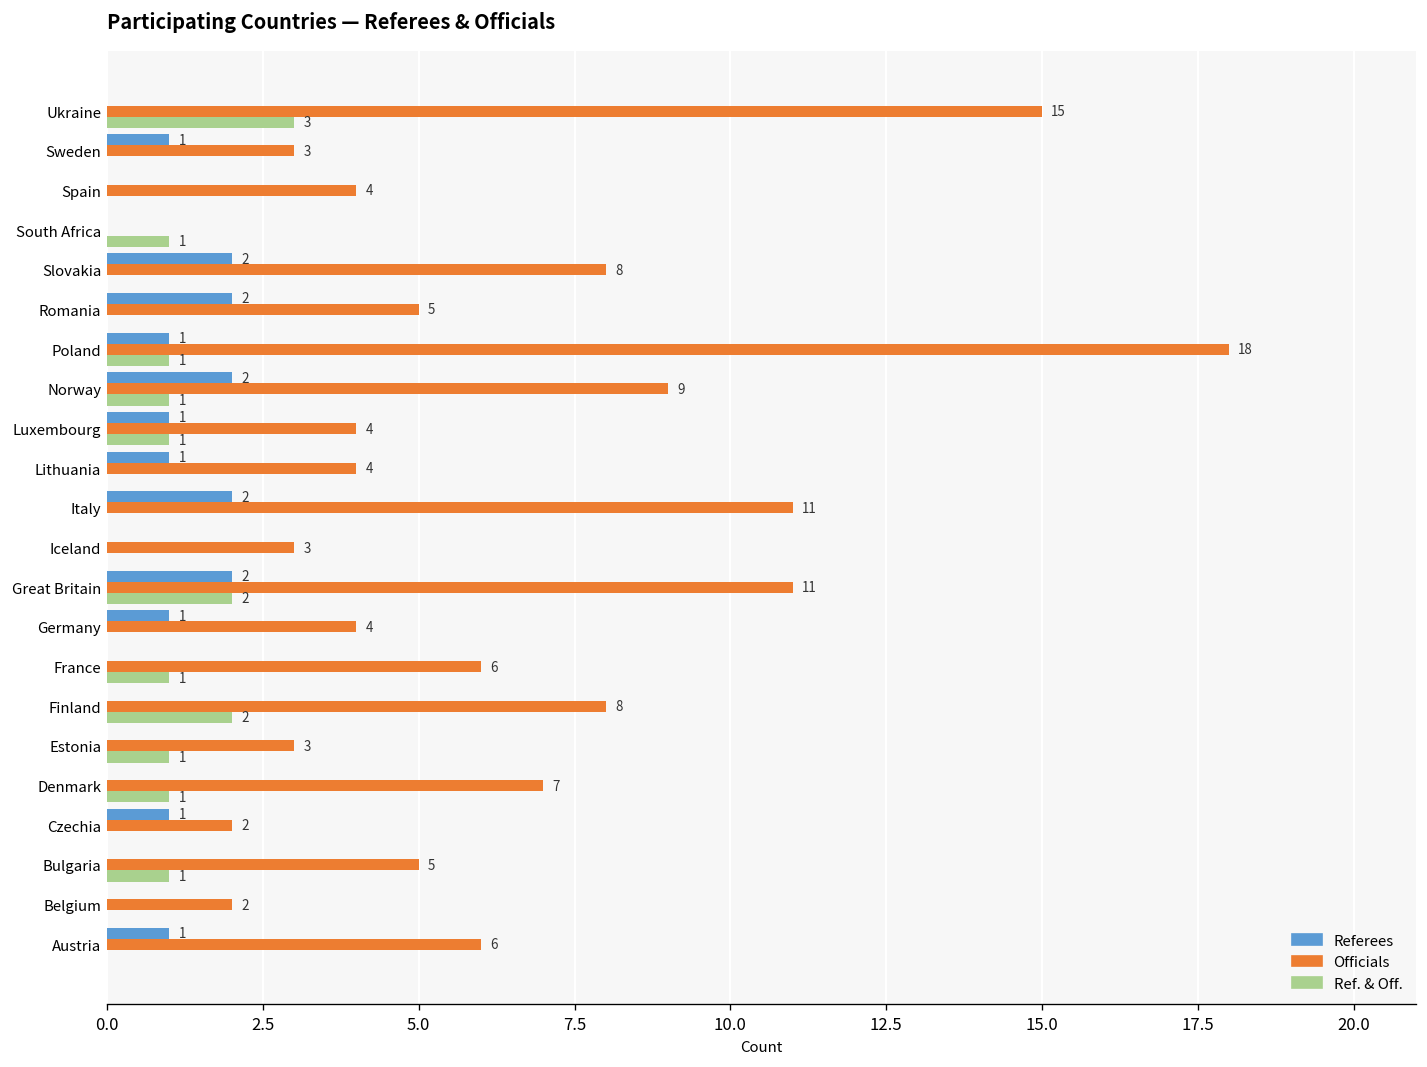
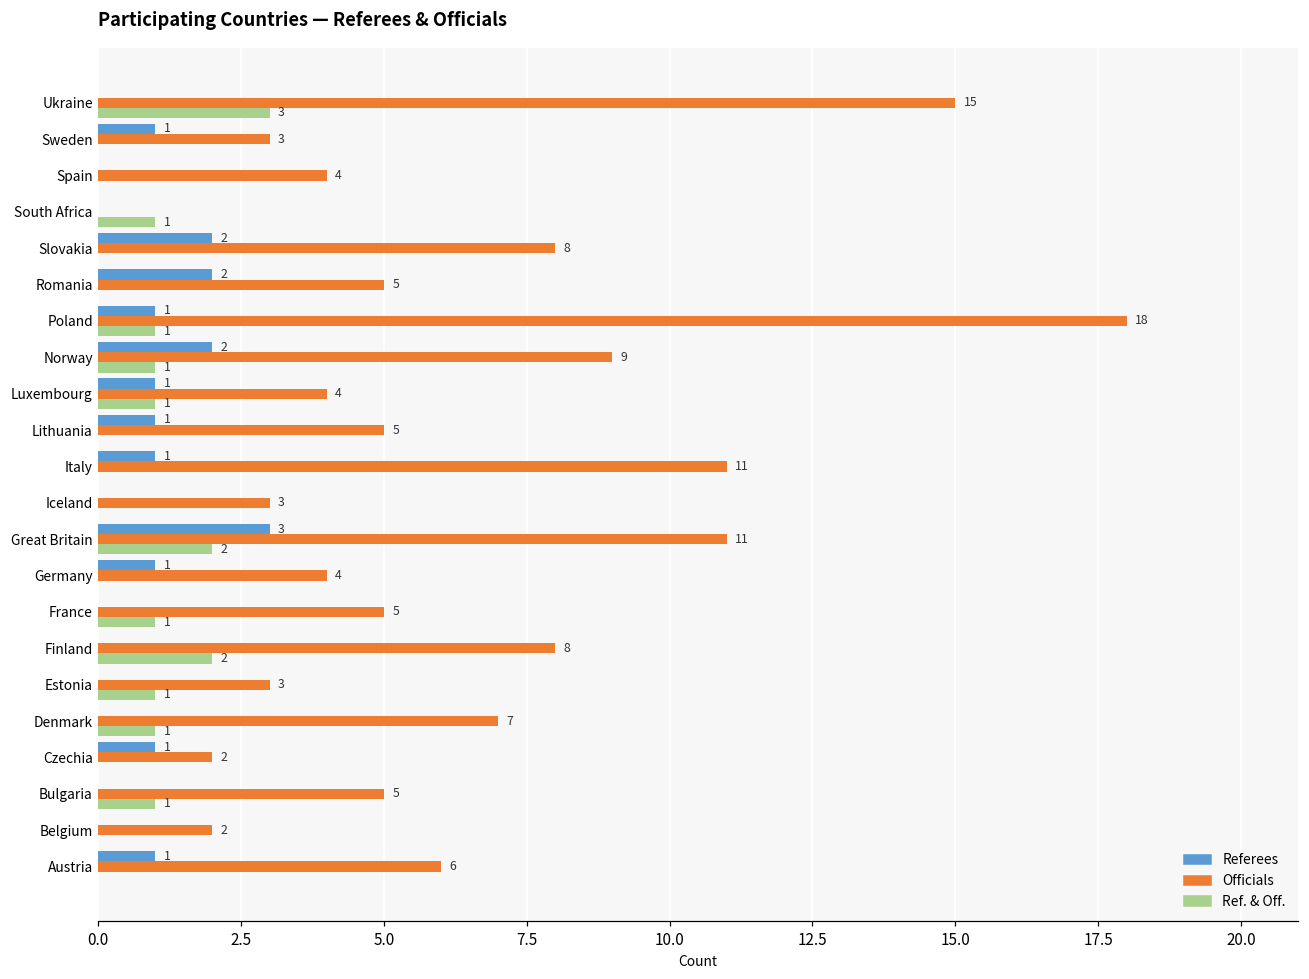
  {
    "Referees": {
      "Sweden": 1,
      "Slovakia": 2,
      "Romania": 2,
      "Poland": 1,
      "Norway": 2,
      "Luxembourg": 1,
      "Lithuania": 1,
-     "Italy": 2,
-     "Great Britain": 2,
+     "Italy": 1,
+     "Great Britain": 3,
      "Germany": 1,
      "Czechia": 1,
      "Austria": 1
    },
    "Officials": {
      "Ukraine": 15,
      "Sweden": 3,
      "Spain": 4,
      "Slovakia": 8,
      "Romania": 5,
      "Poland": 18,
      "Norway": 9,
      "Luxembourg": 4,
-     "Lithuania": 4,
+     "Lithuania": 5,
      "Italy": 11,
      "Iceland": 3,
      "Great Britain": 11,
      "Germany": 4,
-     "France": 6,
+     "France": 5,
      "Finland": 8,
      "Estonia": 3,
      "Denmark": 7,
      "Czechia": 2,
      "Bulgaria": 5,
      "Belgium": 2,
      "Austria": 6
    },
    "Ref. & Off.": {
      "Ukraine": 3,
      "South Africa": 1,
      "Poland": 1,
      "Norway": 1,
      "Luxembourg": 1,
      "Great Britain": 2,
      "France": 1,
      "Finland": 2,
      "Estonia": 1,
      "Denmark": 1,
      "Bulgaria": 1
    }
  }
